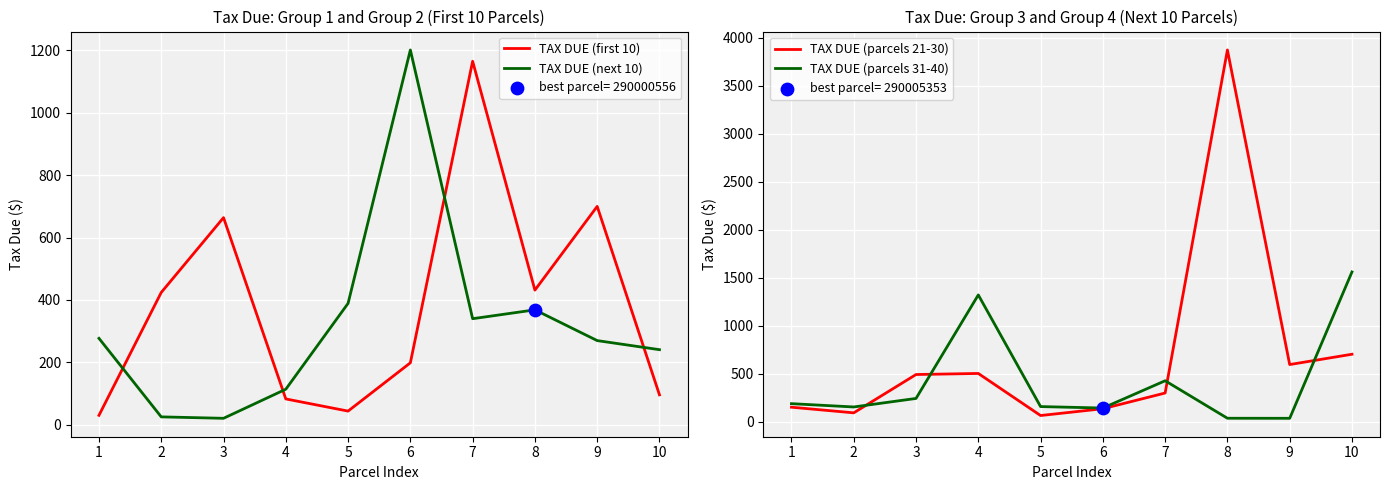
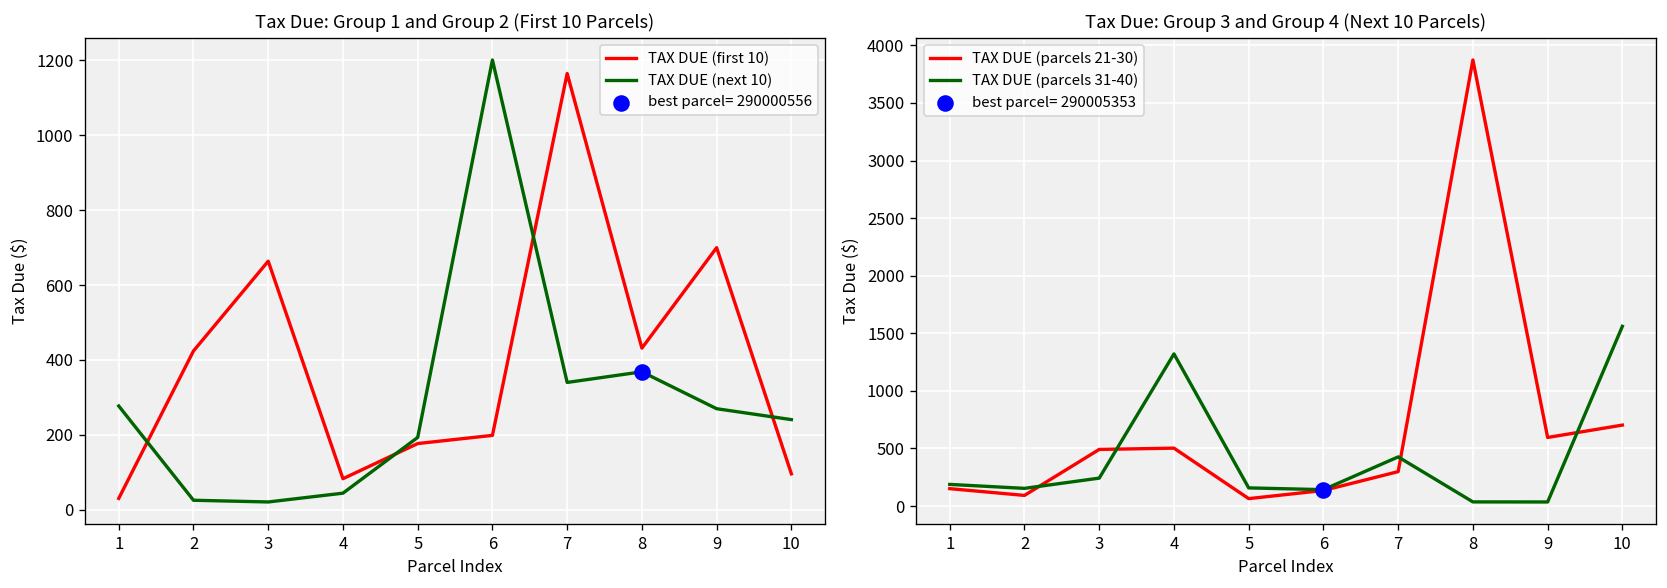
  {
    "Tax Due: Group 1 and Group 2 (First 10 Parcels)": {
      "TAX DUE (first 10)": {
        "1": 30,
        "2": 420,
        "3": 660,
        "4": 80,
-       "5": 40,
+       "5": 180,
        "6": 200,
        "7": 1160,
        "8": 430,
        "9": 700,
        "10": 100
      },
      "TAX DUE (next 10)": {
        "1": 280,
        "2": 30,
        "3": 20,
-       "4": 110,
-       "5": 390,
+       "4": 40,
+       "5": 190,
        "6": 1200,
        "7": 340,
        "9": 270,
        "10": 240
      }
    },
    "Tax Due: Group 3 and Group 4 (Next 10 Parcels)": {
      "TAX DUE (parcels 21-30)": {
        "1": 200,
        "2": 100,
        "3": 500,
        "4": 500,
        "5": 100,
        "7": 300,
        "8": 3900,
        "9": 600,
        "10": 700
      },
      "TAX DUE (parcels 31-40)": {
        "1": 200,
        "2": 200,
        "3": 200,
        "4": 1300,
        "5": 200,
        "7": 400,
        "8": 0,
        "9": 0,
        "10": 1600
      }
    }
  }
